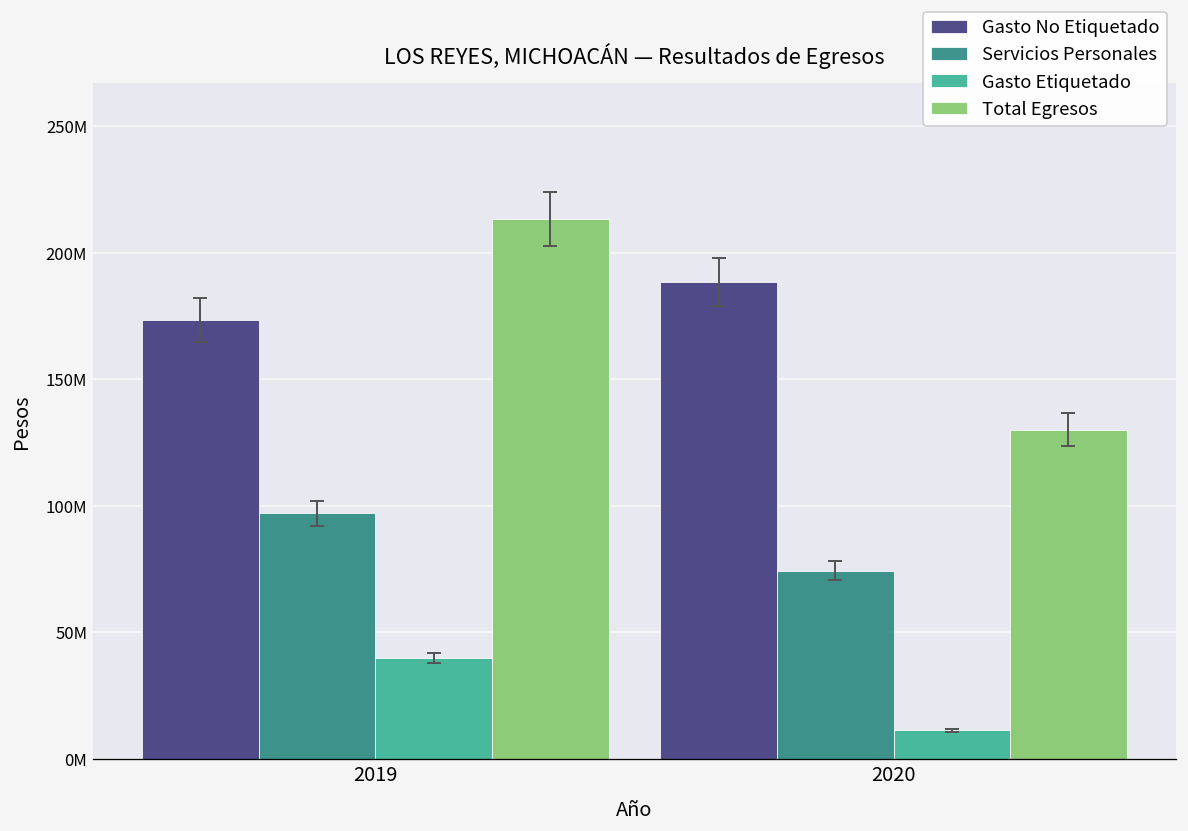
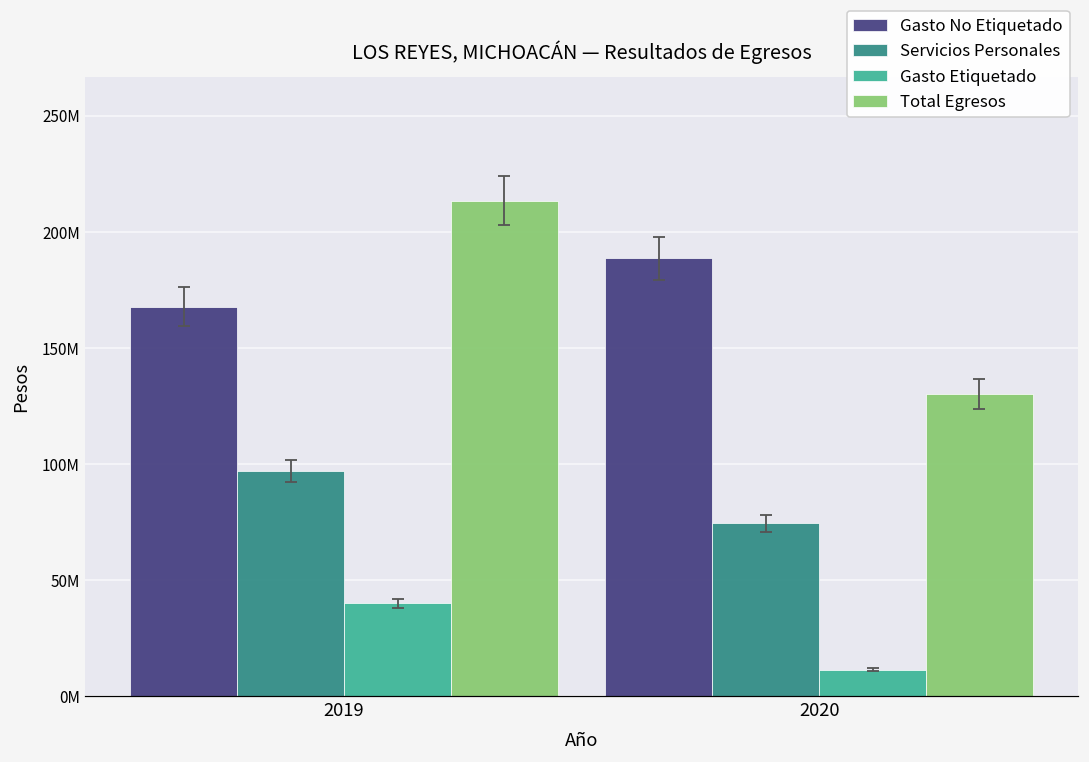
  {
    "Gasto No Etiquetado": {
-     "2019": 174000000,
+     "2019": 168000000,
      "2020": 189000000
    },
    "Total Egresos": {
      "2019": 213000000,
      "2020": 130000000
    }
  }
